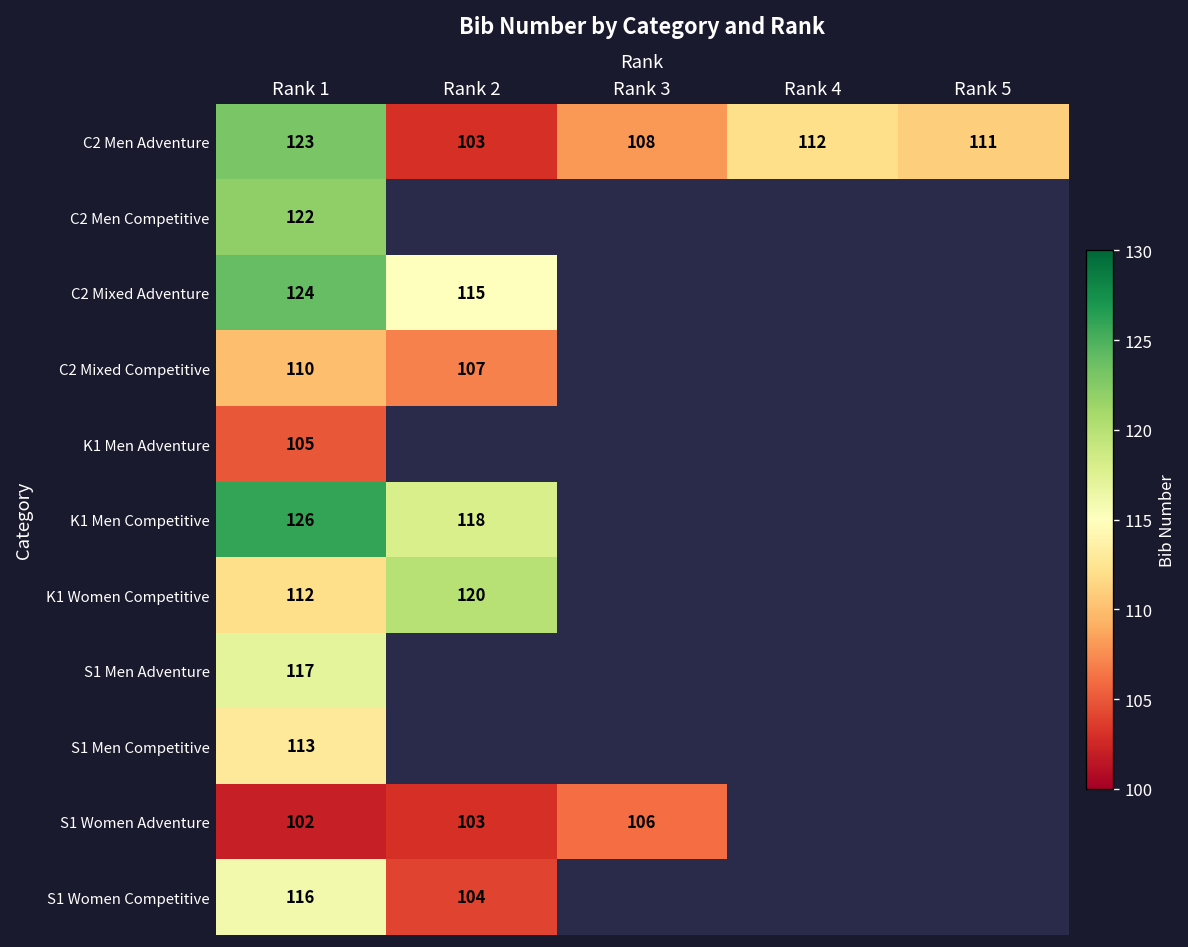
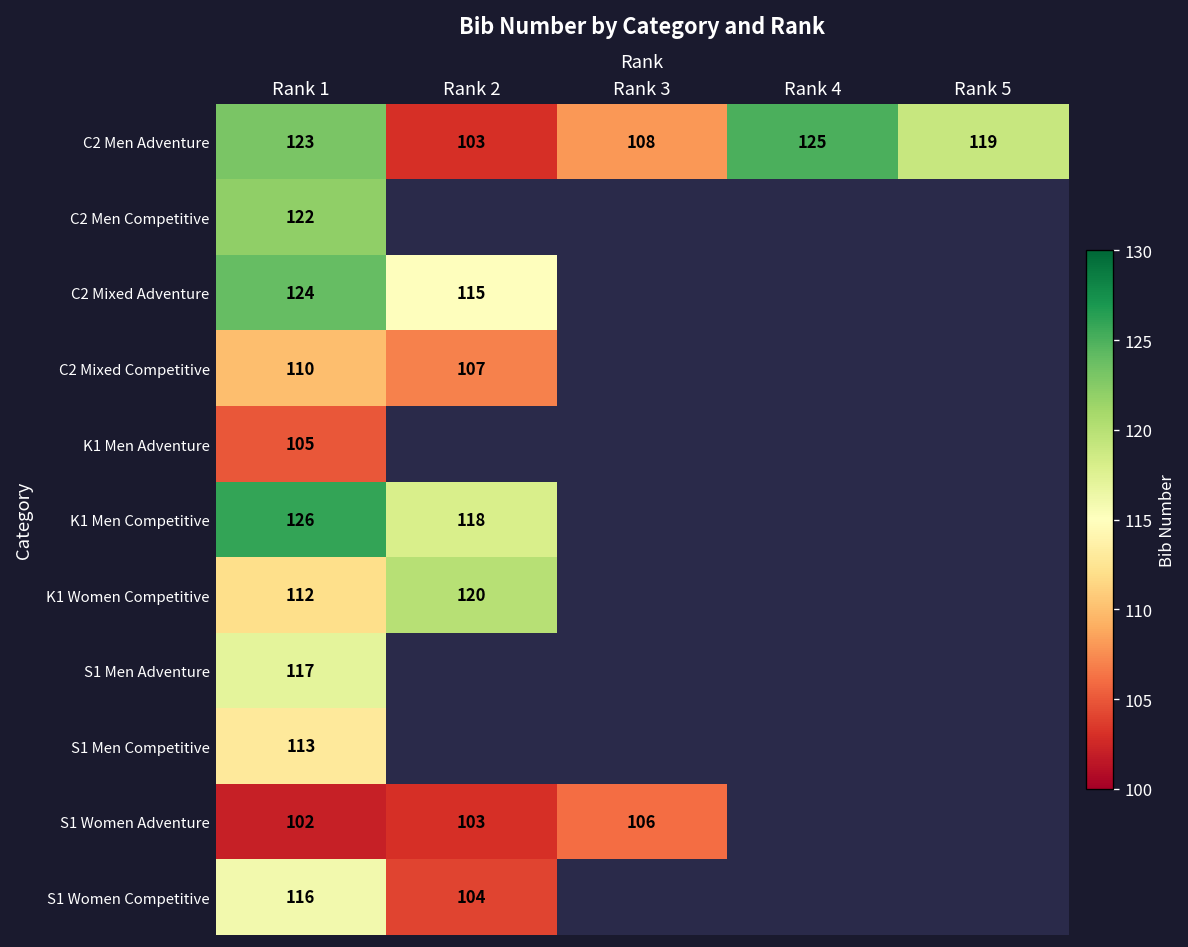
  {
    "C2 Men Adventure": {
      "Rank 1": 123,
      "Rank 2": 103,
      "Rank 3": 108,
-     "Rank 4": 112,
-     "Rank 5": 111
+     "Rank 4": 125,
+     "Rank 5": 119
    },
    "C2 Men Competitive": {
      "Rank 1": 122
    },
    "C2 Mixed Adventure": {
      "Rank 1": 124,
      "Rank 2": 115
    },
    "C2 Mixed Competitive": {
      "Rank 1": 110,
      "Rank 2": 107
    },
    "K1 Men Adventure": {
      "Rank 1": 105
    },
    "K1 Men Competitive": {
      "Rank 1": 126,
      "Rank 2": 118
    },
    "K1 Women Competitive": {
      "Rank 1": 112,
      "Rank 2": 120
    },
    "S1 Men Adventure": {
      "Rank 1": 117
    },
    "S1 Men Competitive": {
      "Rank 1": 113
    },
    "S1 Women Adventure": {
      "Rank 1": 102,
      "Rank 2": 103,
      "Rank 3": 106
    },
    "S1 Women Competitive": {
      "Rank 1": 116,
      "Rank 2": 104
    }
  }
